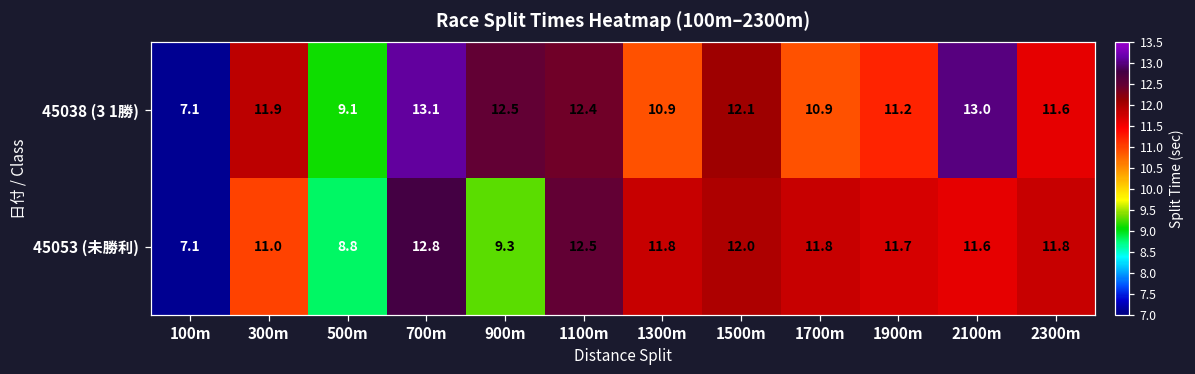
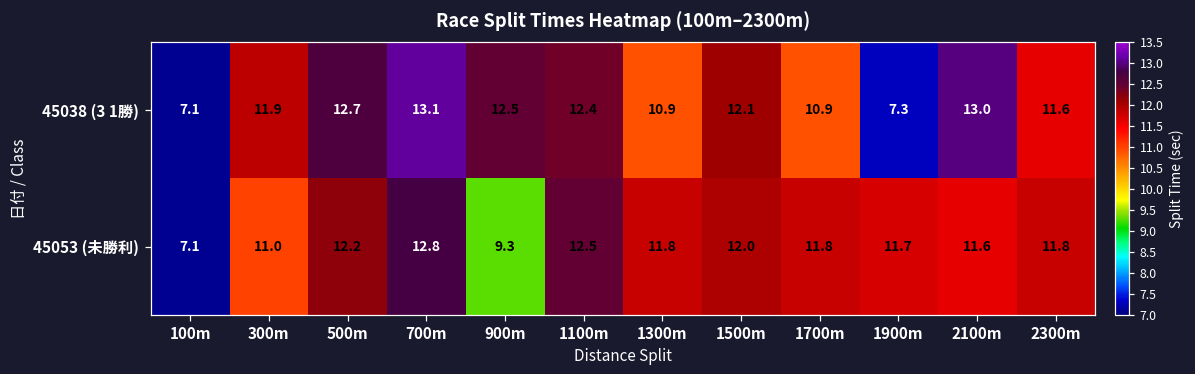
  {
    "45038 (3 1勝)": {
      "100m": 7.1,
      "300m": 11.9,
-     "500m": 9.1,
+     "500m": 12.7,
      "700m": 13.1,
      "900m": 12.5,
      "1100m": 12.4,
      "1300m": 10.9,
      "1500m": 12.1,
      "1700m": 10.9,
-     "1900m": 11.2,
+     "1900m": 7.3,
      "2100m": 13.0,
      "2300m": 11.6
    },
    "45053 (未勝利)": {
      "100m": 7.1,
      "300m": 11.0,
-     "500m": 8.8,
+     "500m": 12.2,
      "700m": 12.8,
      "900m": 9.3,
      "1100m": 12.5,
      "1300m": 11.8,
      "1500m": 12.0,
      "1700m": 11.8,
      "1900m": 11.7,
      "2100m": 11.6,
      "2300m": 11.8
    }
  }
